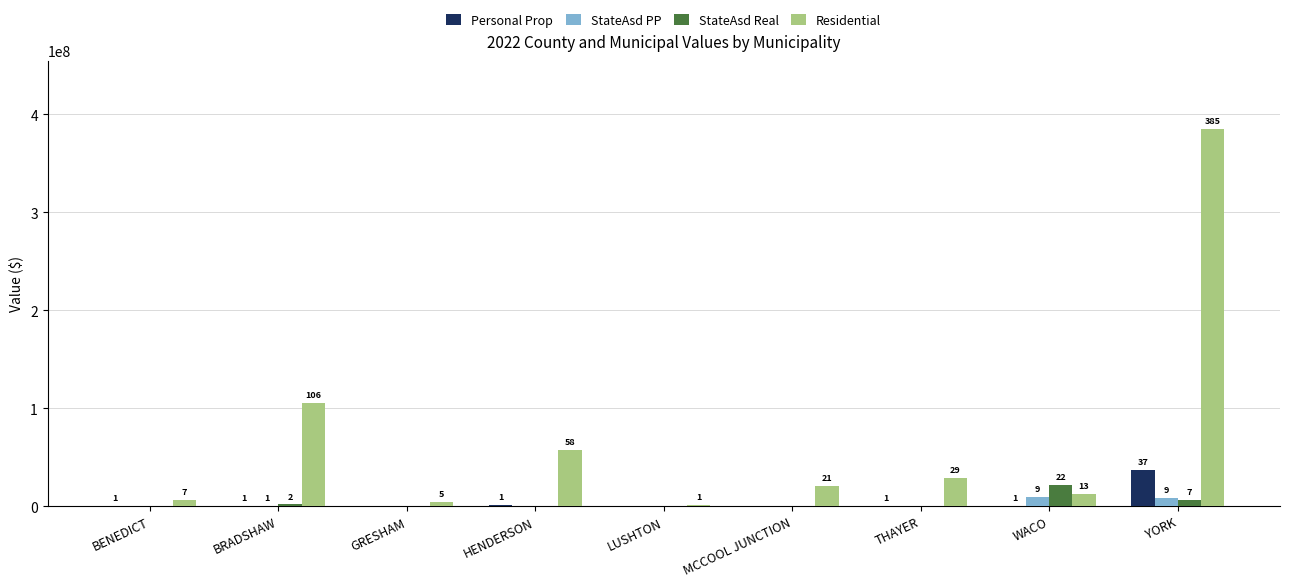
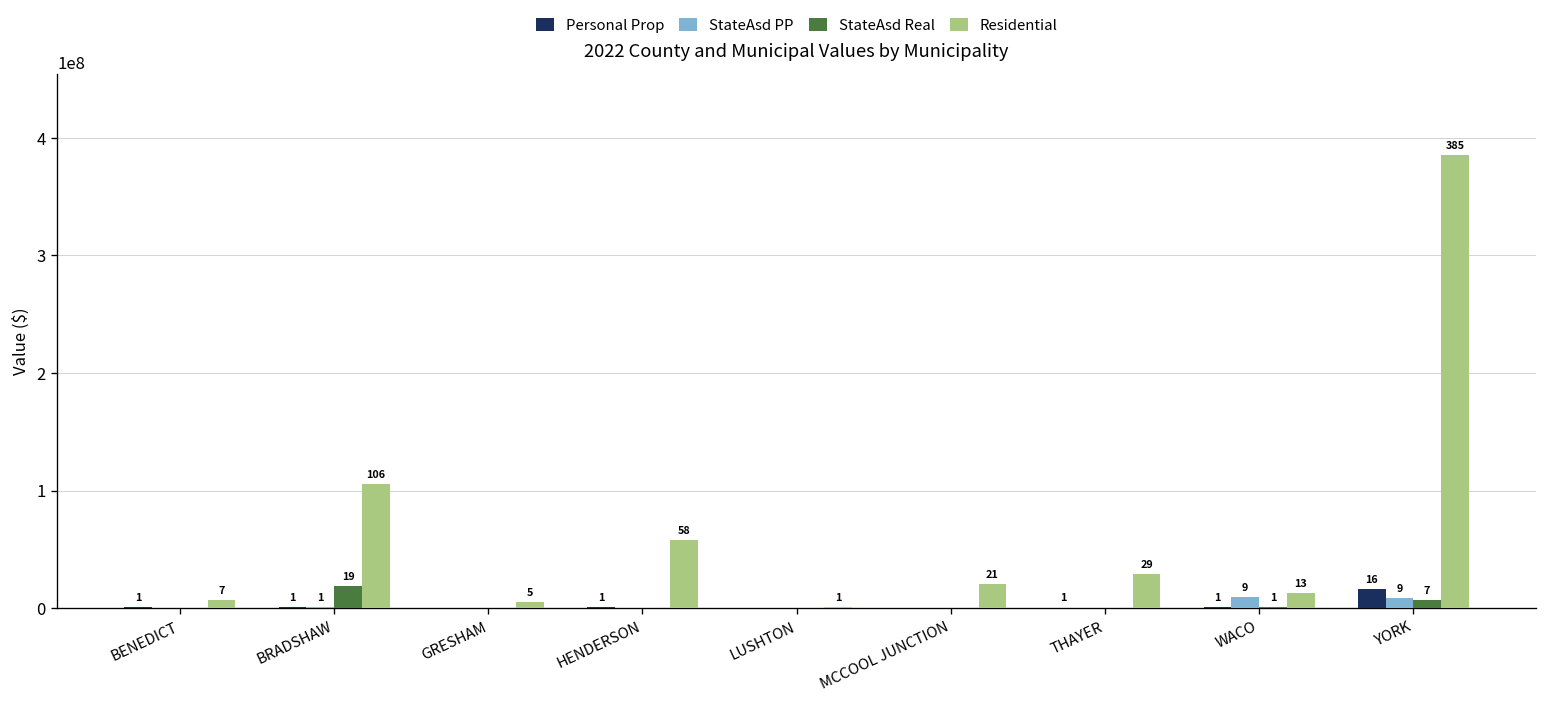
  {
    "Personal Prop": {
-     "YORK": 37
+     "YORK": 16
    },
    "StateAsd Real": {
-     "BRADSHAW": 2,
-     "WACO": 22
+     "BRADSHAW": 19,
+     "WACO": 1
    }
  }
